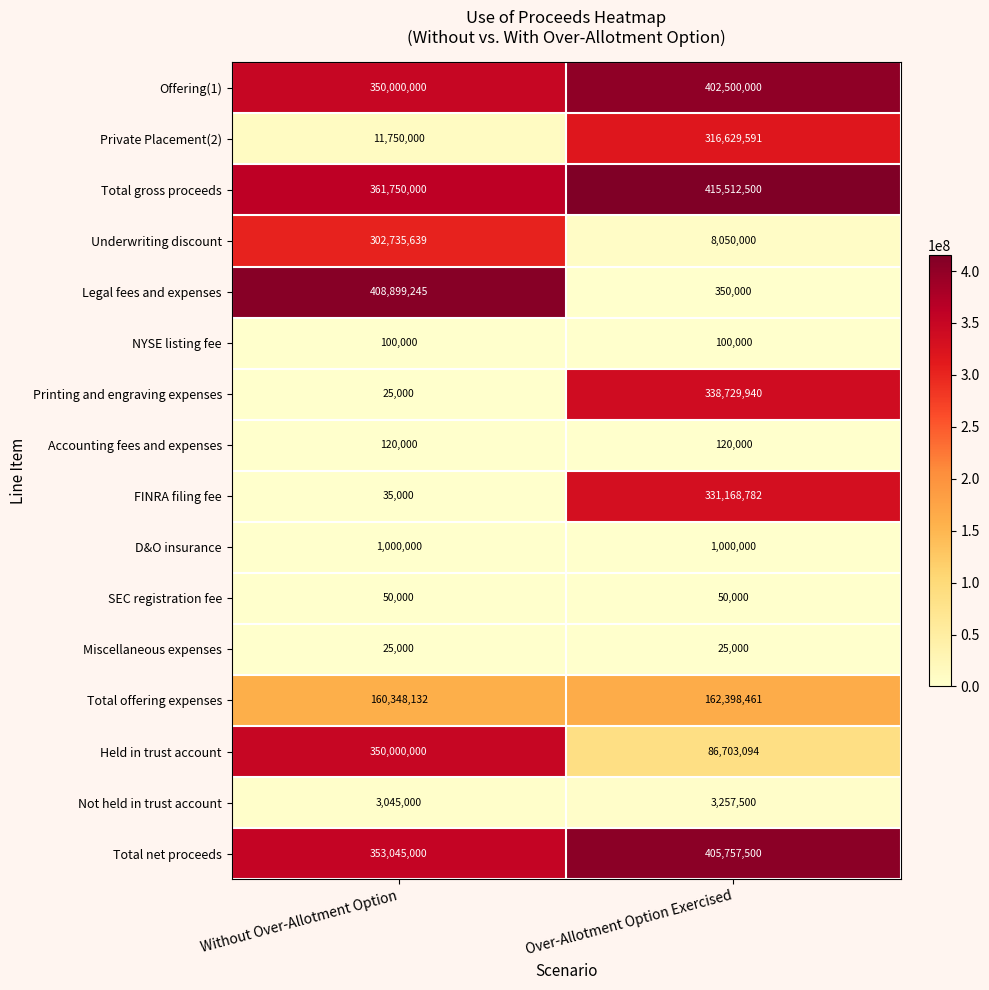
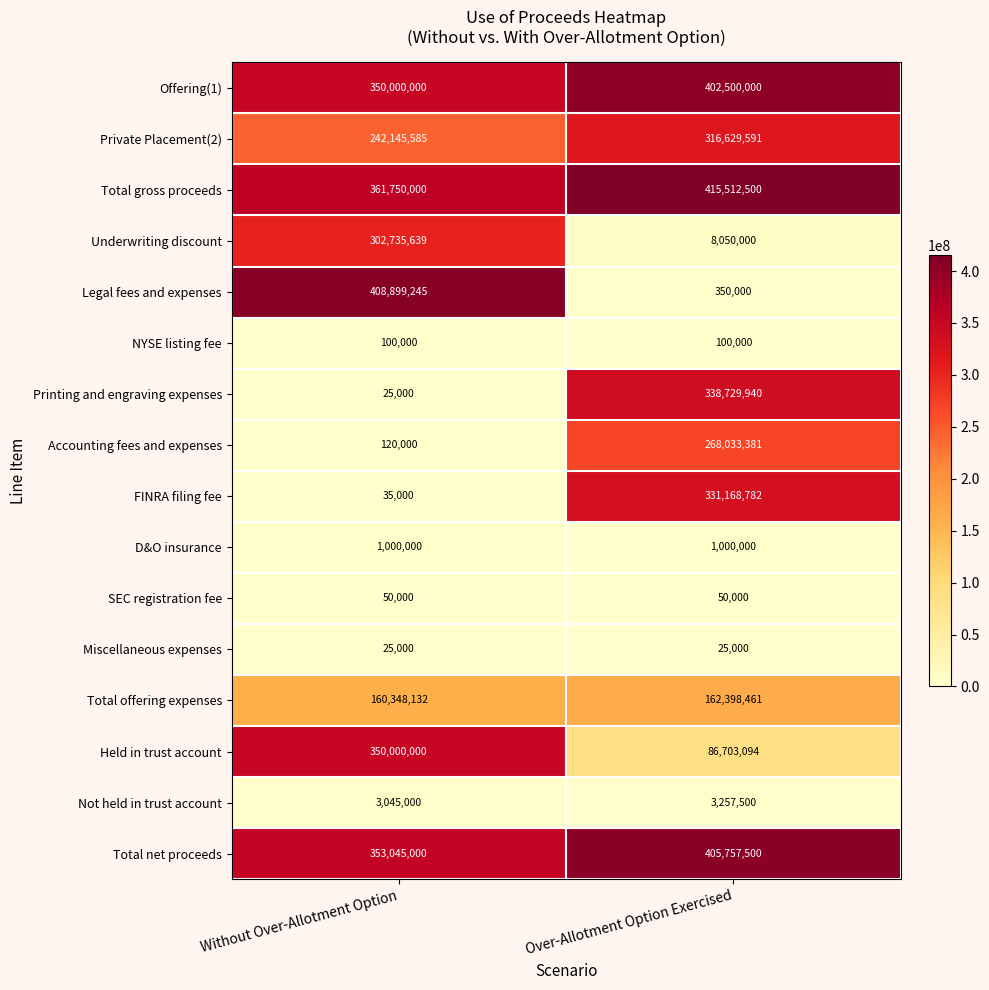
  {
    "Offering(1)": {
      "Without Over-Allotment Option": "350,000,000",
      "Over-Allotment Option Exercised": "402,500,000"
    },
    "Private Placement(2)": {
-     "Without Over-Allotment Option": "11,750,000",
+     "Without Over-Allotment Option": "242,145,585",
      "Over-Allotment Option Exercised": "316,629,591"
    },
    "Total gross proceeds": {
      "Without Over-Allotment Option": "361,750,000",
      "Over-Allotment Option Exercised": "415,512,500"
    },
    "Underwriting discount": {
      "Without Over-Allotment Option": "302,735,639",
      "Over-Allotment Option Exercised": "8,050,000"
    },
    "Legal fees and expenses": {
      "Without Over-Allotment Option": "408,899,245",
      "Over-Allotment Option Exercised": "350,000"
    },
    "NYSE listing fee": {
      "Without Over-Allotment Option": "100,000",
      "Over-Allotment Option Exercised": "100,000"
    },
    "Printing and engraving expenses": {
      "Without Over-Allotment Option": "25,000",
      "Over-Allotment Option Exercised": "338,729,940"
    },
    "Accounting fees and expenses": {
      "Without Over-Allotment Option": "120,000",
-     "Over-Allotment Option Exercised": "120,000"
+     "Over-Allotment Option Exercised": "268,033,381"
    },
    "FINRA filing fee": {
      "Without Over-Allotment Option": "35,000",
      "Over-Allotment Option Exercised": "331,168,782"
    },
    "D&O insurance": {
      "Without Over-Allotment Option": "1,000,000",
      "Over-Allotment Option Exercised": "1,000,000"
    },
    "SEC registration fee": {
      "Without Over-Allotment Option": "50,000",
      "Over-Allotment Option Exercised": "50,000"
    },
    "Miscellaneous expenses": {
      "Without Over-Allotment Option": "25,000",
      "Over-Allotment Option Exercised": "25,000"
    },
    "Total offering expenses": {
      "Without Over-Allotment Option": "160,348,132",
      "Over-Allotment Option Exercised": "162,398,461"
    },
    "Held in trust account": {
      "Without Over-Allotment Option": "350,000,000",
      "Over-Allotment Option Exercised": "86,703,094"
    },
    "Not held in trust account": {
      "Without Over-Allotment Option": "3,045,000",
      "Over-Allotment Option Exercised": "3,257,500"
    },
    "Total net proceeds": {
      "Without Over-Allotment Option": "353,045,000",
      "Over-Allotment Option Exercised": "405,757,500"
    }
  }
